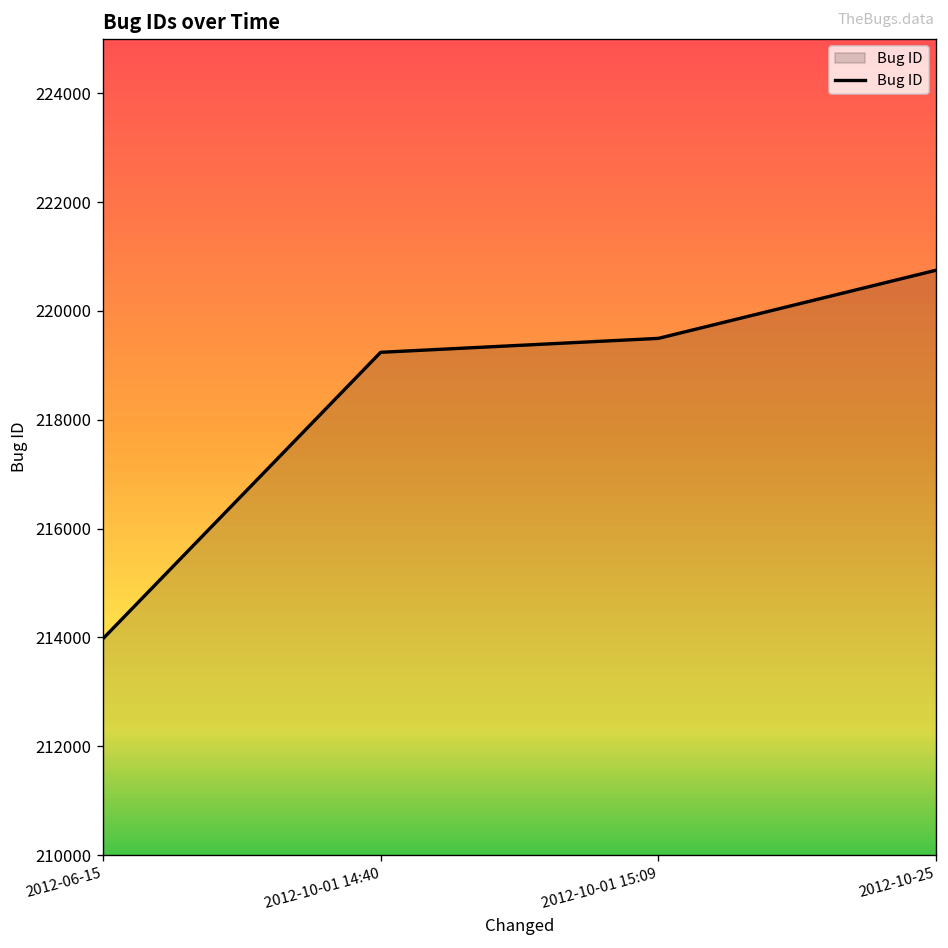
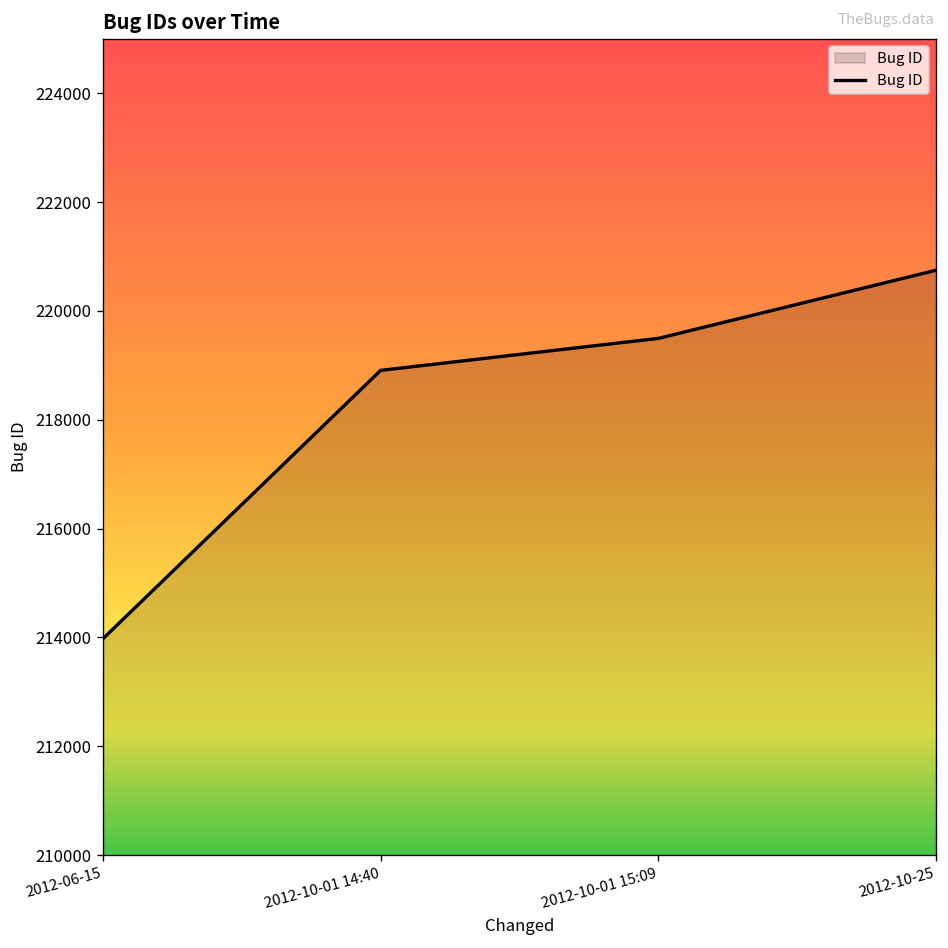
  {
    "2012-06-15": 214000,
-   "2012-10-01 14:40": 219200,
+   "2012-10-01 14:40": 218900,
    "2012-10-01 15:09": 219500,
    "2012-10-25": 220700
  }
